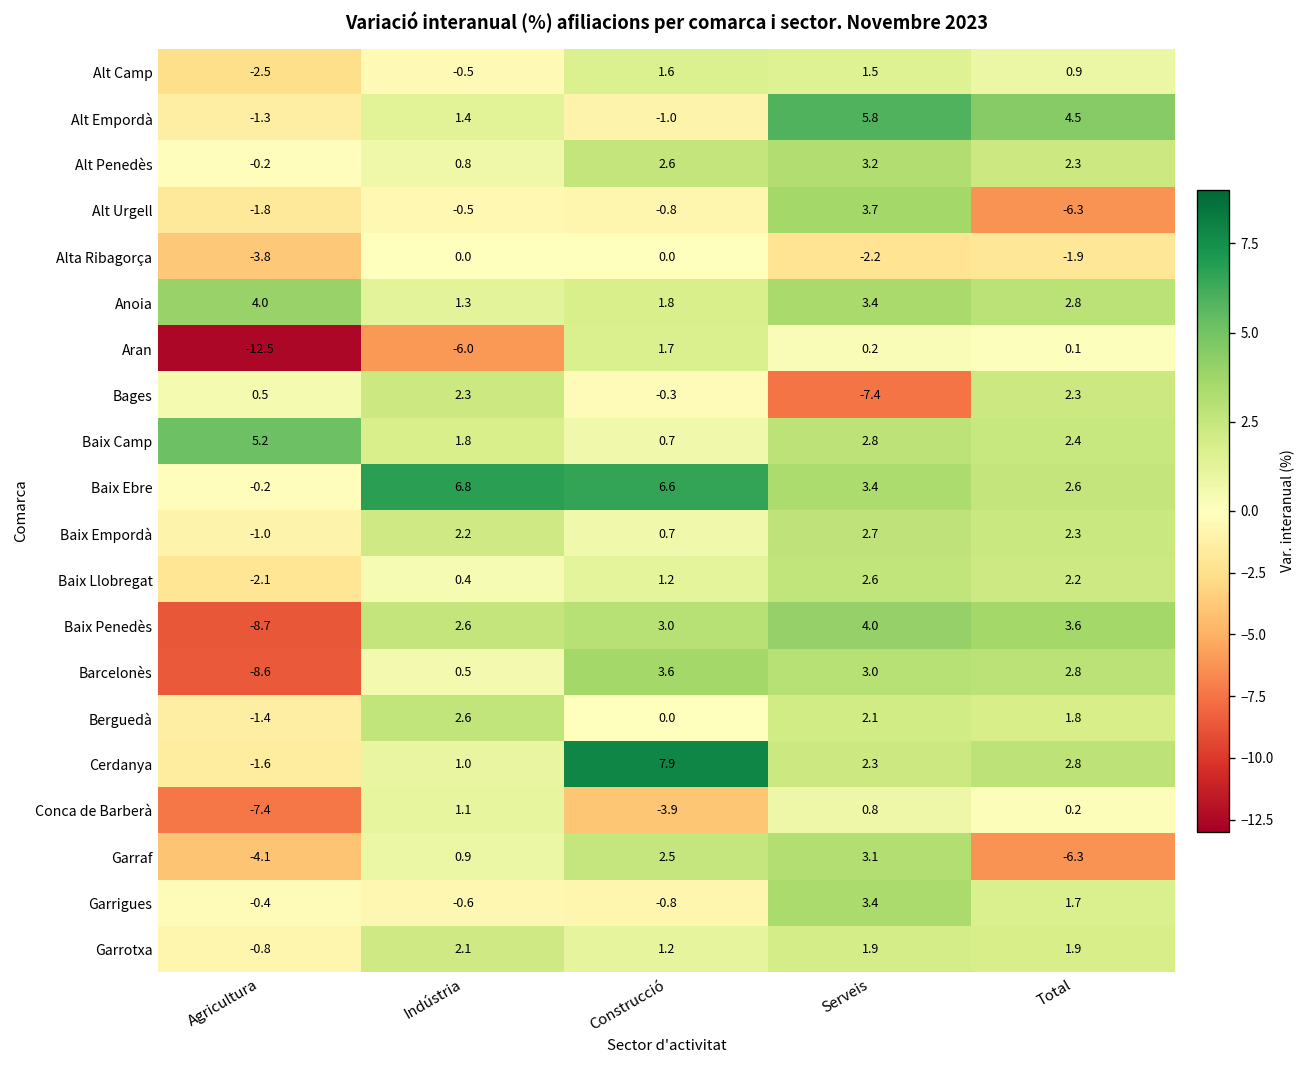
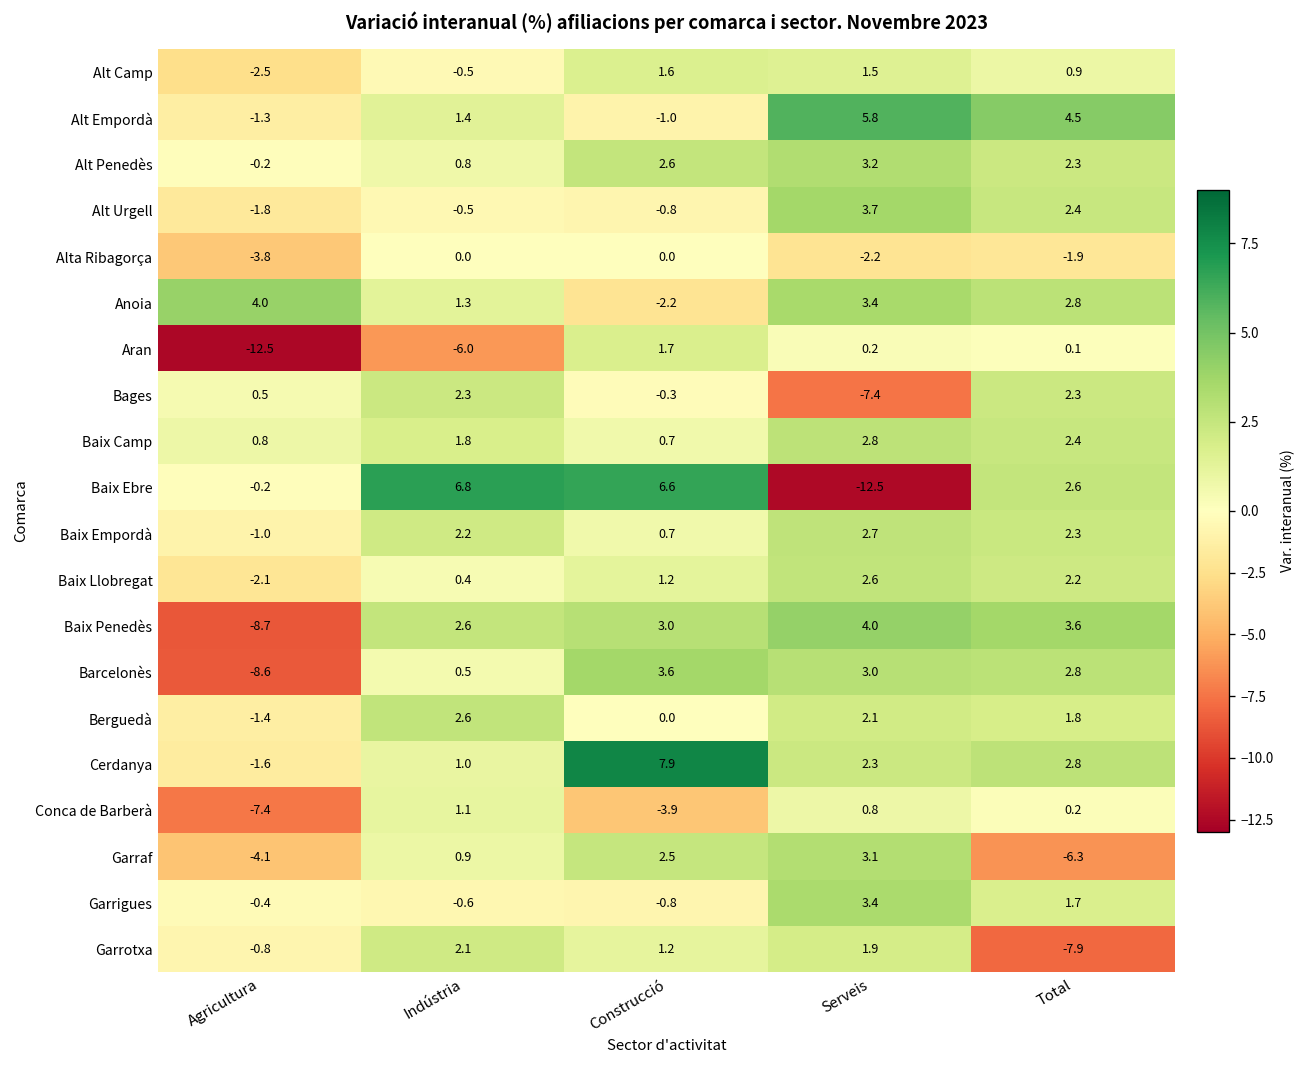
  {
    "Alt Camp": {
      "Agricultura": -2.5,
      "Indústria": -0.5,
      "Construcció": 1.6,
      "Serveis": 1.5,
      "Total": 0.9
    },
    "Alt Empordà": {
      "Agricultura": -1.3,
      "Indústria": 1.4,
      "Construcció": -1.0,
      "Serveis": 5.8,
      "Total": 4.5
    },
    "Alt Penedès": {
      "Agricultura": -0.2,
      "Indústria": 0.8,
      "Construcció": 2.6,
      "Serveis": 3.2,
      "Total": 2.3
    },
    "Alt Urgell": {
      "Agricultura": -1.8,
      "Indústria": -0.5,
      "Construcció": -0.8,
      "Serveis": 3.7,
-     "Total": -6.3
+     "Total": 2.4
    },
    "Alta Ribagorça": {
      "Agricultura": -3.8,
      "Indústria": 0.0,
      "Construcció": 0.0,
      "Serveis": -2.2,
      "Total": -1.9
    },
    "Anoia": {
      "Agricultura": 4.0,
      "Indústria": 1.3,
-     "Construcció": 1.8,
+     "Construcció": -2.2,
      "Serveis": 3.4,
      "Total": 2.8
    },
    "Aran": {
      "Agricultura": -12.5,
      "Indústria": -6.0,
      "Construcció": 1.7,
      "Serveis": 0.2,
      "Total": 0.1
    },
    "Bages": {
      "Agricultura": 0.5,
      "Indústria": 2.3,
      "Construcció": -0.3,
      "Serveis": -7.4,
      "Total": 2.3
    },
    "Baix Camp": {
-     "Agricultura": 5.2,
+     "Agricultura": 0.8,
      "Indústria": 1.8,
      "Construcció": 0.7,
      "Serveis": 2.8,
      "Total": 2.4
    },
    "Baix Ebre": {
      "Agricultura": -0.2,
      "Indústria": 6.8,
      "Construcció": 6.6,
-     "Serveis": 3.4,
+     "Serveis": -12.5,
      "Total": 2.6
    },
    "Baix Empordà": {
      "Agricultura": -1.0,
      "Indústria": 2.2,
      "Construcció": 0.7,
      "Serveis": 2.7,
      "Total": 2.3
    },
    "Baix Llobregat": {
      "Agricultura": -2.1,
      "Indústria": 0.4,
      "Construcció": 1.2,
      "Serveis": 2.6,
      "Total": 2.2
    },
    "Baix Penedès": {
      "Agricultura": -8.7,
      "Indústria": 2.6,
      "Construcció": 3.0,
      "Serveis": 4.0,
      "Total": 3.6
    },
    "Barcelonès": {
      "Agricultura": -8.6,
      "Indústria": 0.5,
      "Construcció": 3.6,
      "Serveis": 3.0,
      "Total": 2.8
    },
    "Berguedà": {
      "Agricultura": -1.4,
      "Indústria": 2.6,
      "Construcció": 0.0,
      "Serveis": 2.1,
      "Total": 1.8
    },
    "Cerdanya": {
      "Agricultura": -1.6,
      "Indústria": 1.0,
      "Construcció": 7.9,
      "Serveis": 2.3,
      "Total": 2.8
    },
    "Conca de Barberà": {
      "Agricultura": -7.4,
      "Indústria": 1.1,
      "Construcció": -3.9,
      "Serveis": 0.8,
      "Total": 0.2
    },
    "Garraf": {
      "Agricultura": -4.1,
      "Indústria": 0.9,
      "Construcció": 2.5,
      "Serveis": 3.1,
      "Total": -6.3
    },
    "Garrigues": {
      "Agricultura": -0.4,
      "Indústria": -0.6,
      "Construcció": -0.8,
      "Serveis": 3.4,
      "Total": 1.7
    },
    "Garrotxa": {
      "Agricultura": -0.8,
      "Indústria": 2.1,
      "Construcció": 1.2,
      "Serveis": 1.9,
-     "Total": 1.9
+     "Total": -7.9
    }
  }
